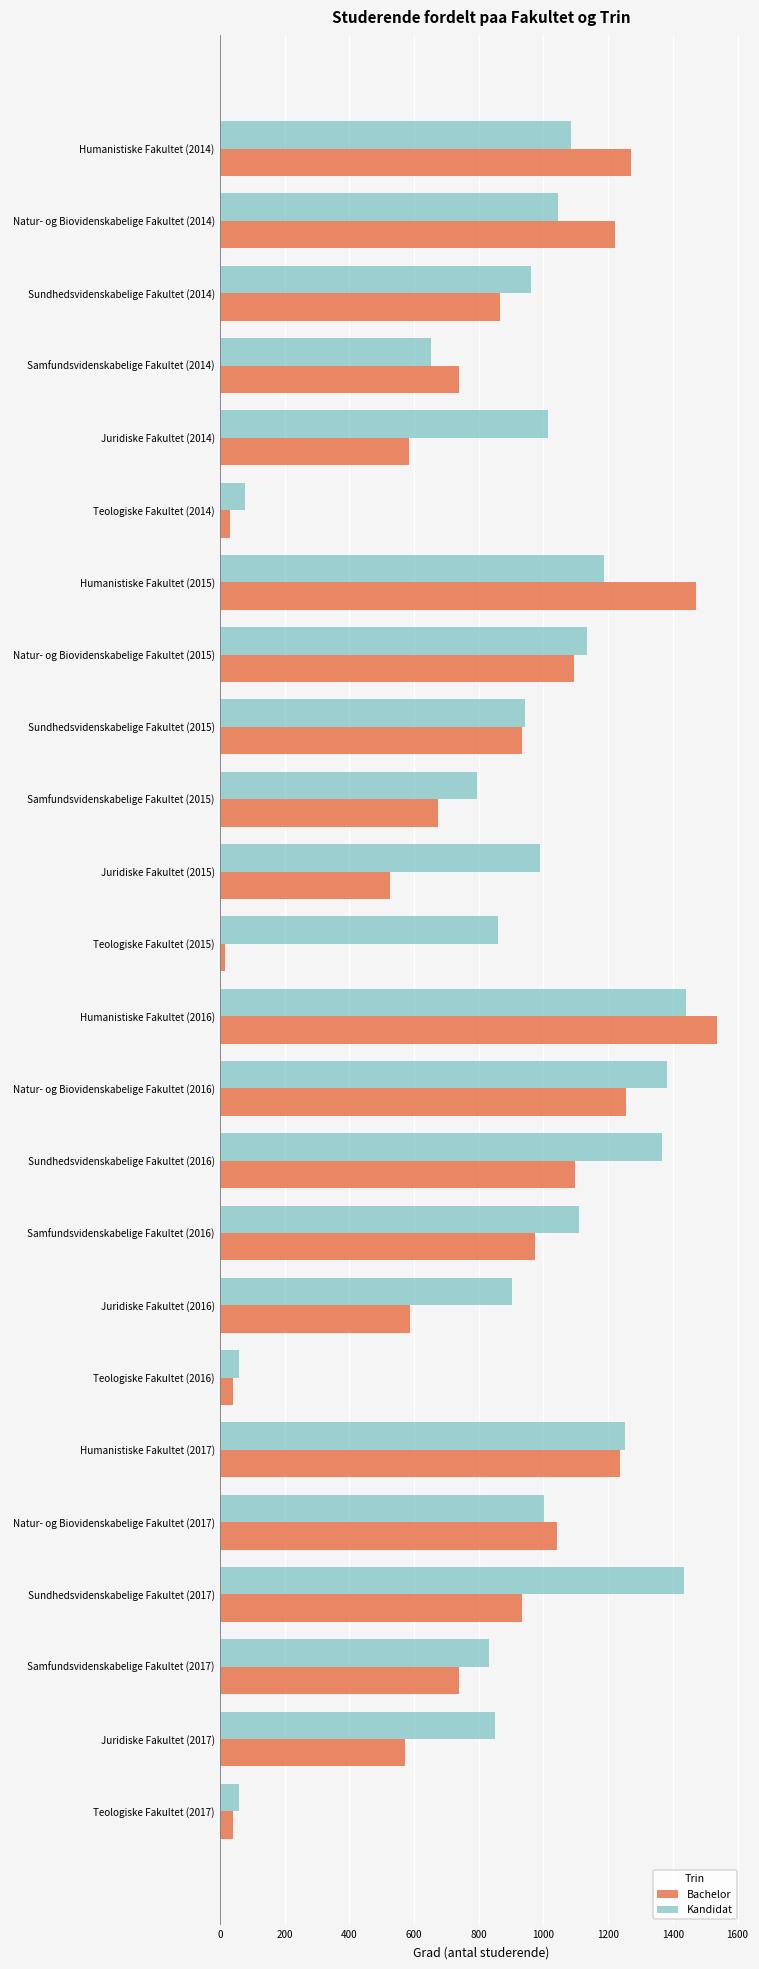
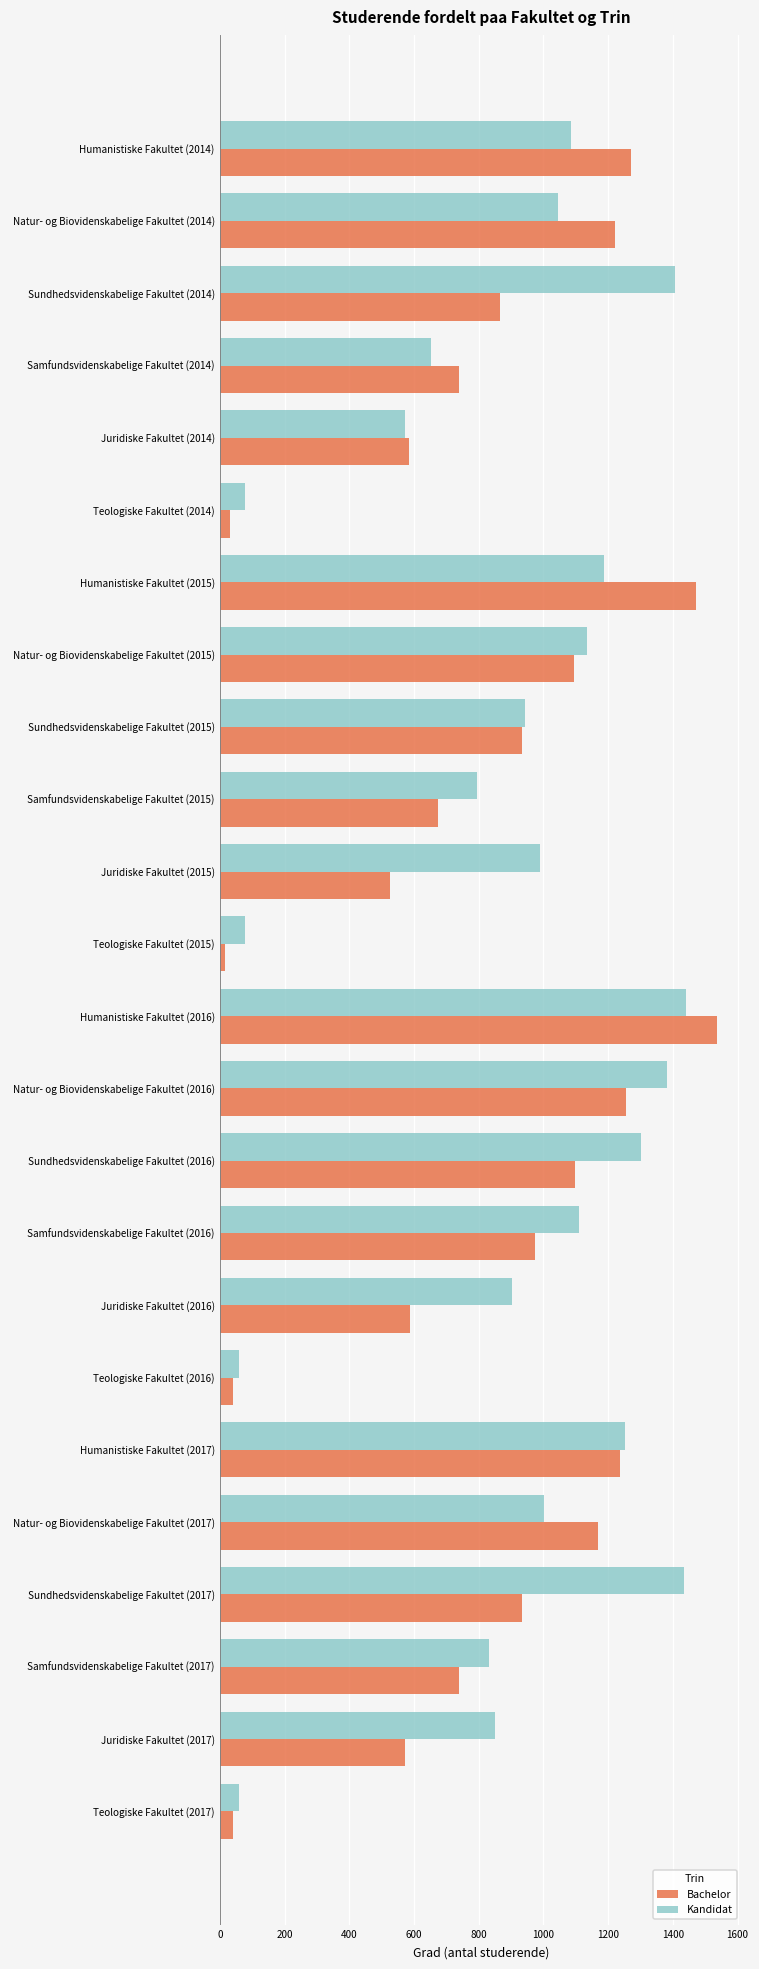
  {
    "Bachelor": {
      "Humanistiske Fakultet (2014)": 1270,
      "Natur- og Biovidenskabelige Fakultet (2014)": 1220,
      "Sundhedsvidenskabelige Fakultet (2014)": 870,
      "Samfundsvidenskabelige Fakultet (2014)": 740,
      "Juridiske Fakultet (2014)": 580,
      "Teologiske Fakultet (2014)": 30,
      "Humanistiske Fakultet (2015)": 1470,
      "Natur- og Biovidenskabelige Fakultet (2015)": 1090,
      "Sundhedsvidenskabelige Fakultet (2015)": 940,
      "Samfundsvidenskabelige Fakultet (2015)": 680,
      "Juridiske Fakultet (2015)": 530,
      "Teologiske Fakultet (2015)": 20,
      "Humanistiske Fakultet (2016)": 1540,
      "Natur- og Biovidenskabelige Fakultet (2016)": 1250,
      "Sundhedsvidenskabelige Fakultet (2016)": 1100,
      "Samfundsvidenskabelige Fakultet (2016)": 970,
      "Juridiske Fakultet (2016)": 590,
      "Teologiske Fakultet (2016)": 40,
      "Humanistiske Fakultet (2017)": 1240,
-     "Natur- og Biovidenskabelige Fakultet (2017)": 1040,
+     "Natur- og Biovidenskabelige Fakultet (2017)": 1170,
      "Sundhedsvidenskabelige Fakultet (2017)": 940,
      "Samfundsvidenskabelige Fakultet (2017)": 740,
      "Juridiske Fakultet (2017)": 570,
      "Teologiske Fakultet (2017)": 40
    },
    "Kandidat": {
      "Humanistiske Fakultet (2014)": 1090,
      "Natur- og Biovidenskabelige Fakultet (2014)": 1050,
-     "Sundhedsvidenskabelige Fakultet (2014)": 960,
+     "Sundhedsvidenskabelige Fakultet (2014)": 1410,
      "Samfundsvidenskabelige Fakultet (2014)": 650,
-     "Juridiske Fakultet (2014)": 1010,
+     "Juridiske Fakultet (2014)": 570,
      "Teologiske Fakultet (2014)": 80,
      "Humanistiske Fakultet (2015)": 1190,
      "Natur- og Biovidenskabelige Fakultet (2015)": 1140,
      "Sundhedsvidenskabelige Fakultet (2015)": 940,
      "Samfundsvidenskabelige Fakultet (2015)": 800,
      "Juridiske Fakultet (2015)": 990,
-     "Teologiske Fakultet (2015)": 860,
+     "Teologiske Fakultet (2015)": 80,
      "Humanistiske Fakultet (2016)": 1440,
      "Natur- og Biovidenskabelige Fakultet (2016)": 1380,
-     "Sundhedsvidenskabelige Fakultet (2016)": 1370,
+     "Sundhedsvidenskabelige Fakultet (2016)": 1300,
      "Samfundsvidenskabelige Fakultet (2016)": 1110,
      "Juridiske Fakultet (2016)": 900,
      "Teologiske Fakultet (2016)": 60,
      "Humanistiske Fakultet (2017)": 1250,
      "Natur- og Biovidenskabelige Fakultet (2017)": 1000,
      "Sundhedsvidenskabelige Fakultet (2017)": 1430,
      "Samfundsvidenskabelige Fakultet (2017)": 830,
      "Juridiske Fakultet (2017)": 850,
      "Teologiske Fakultet (2017)": 60
    }
  }
